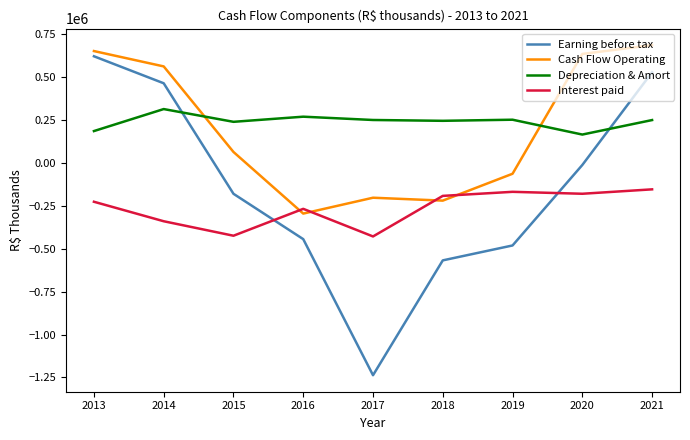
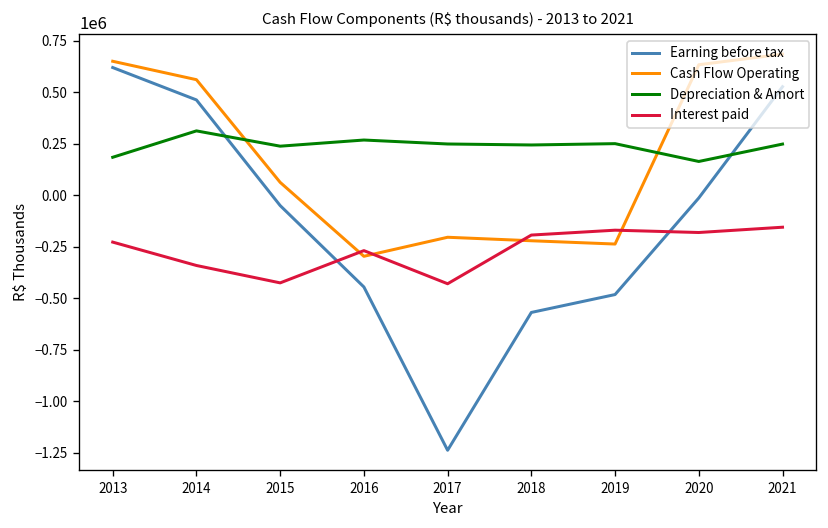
  {
    "Earning before tax": {
      "2013": 620000,
      "2014": 460000,
-     "2015": -180000,
+     "2015": -50000,
      "2016": -440000,
      "2017": -1240000,
      "2018": -570000,
      "2019": -480000,
      "2020": -10000
    },
    "Cash Flow Operating": {
      "2013": 650000,
      "2014": 560000,
      "2015": 60000,
      "2016": -300000,
      "2017": -200000,
      "2018": -220000,
-     "2019": -60000
+     "2019": -240000
    },
    "Depreciation & Amort": {
      "2013": 190000,
      "2014": 310000,
      "2015": 240000,
      "2016": 270000,
      "2017": 250000,
      "2018": 250000,
      "2019": 250000,
      "2020": 160000,
      "2021": 250000
    },
    "Interest paid": {
      "2013": -230000,
      "2014": -340000,
      "2015": -420000,
      "2016": -270000,
      "2017": -430000,
      "2018": -190000,
      "2019": -170000,
      "2020": -180000,
      "2021": -150000
    }
  }
